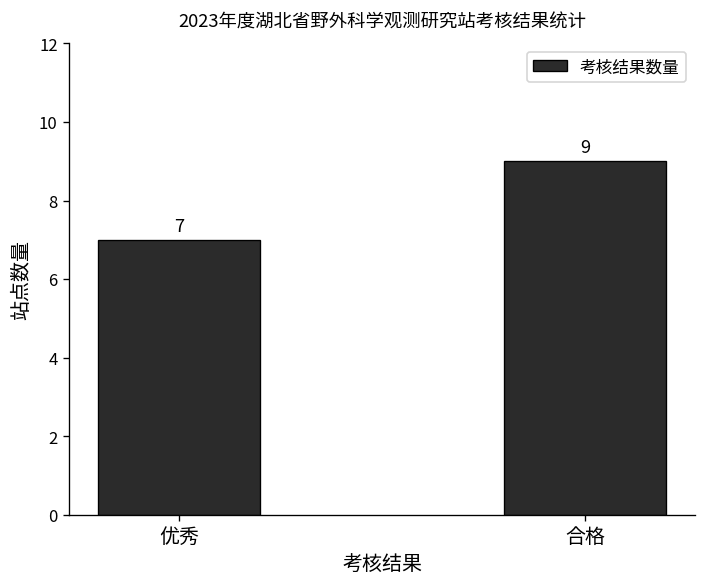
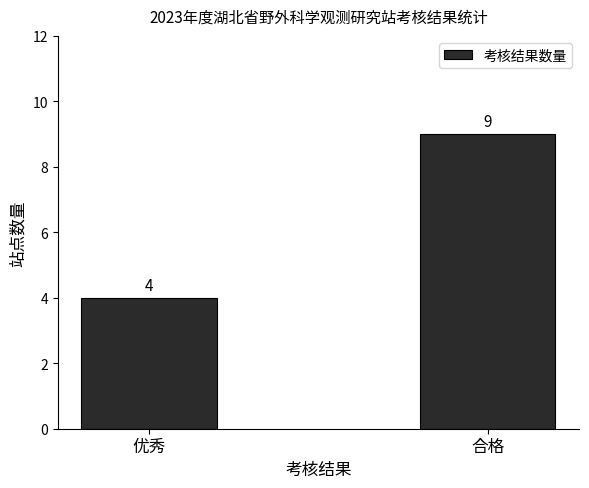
  {
-   "优秀": 7,
+   "优秀": 4,
    "合格": 9
  }
